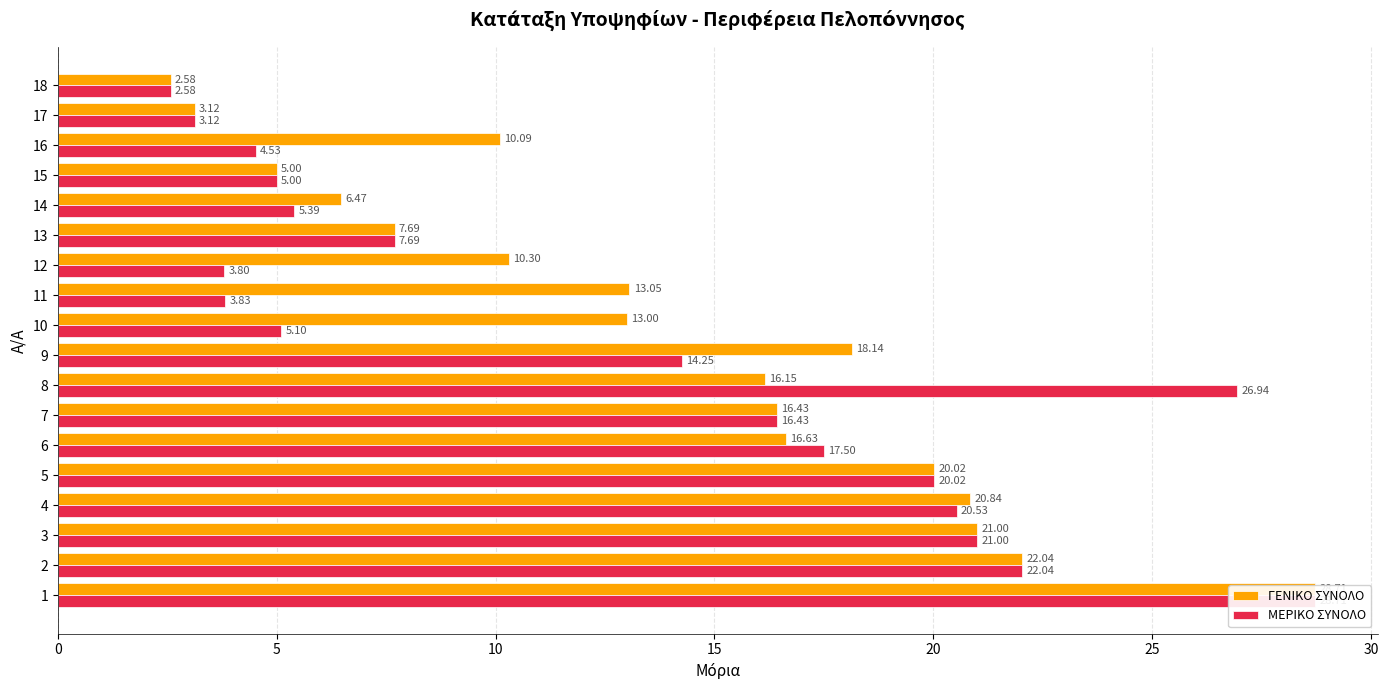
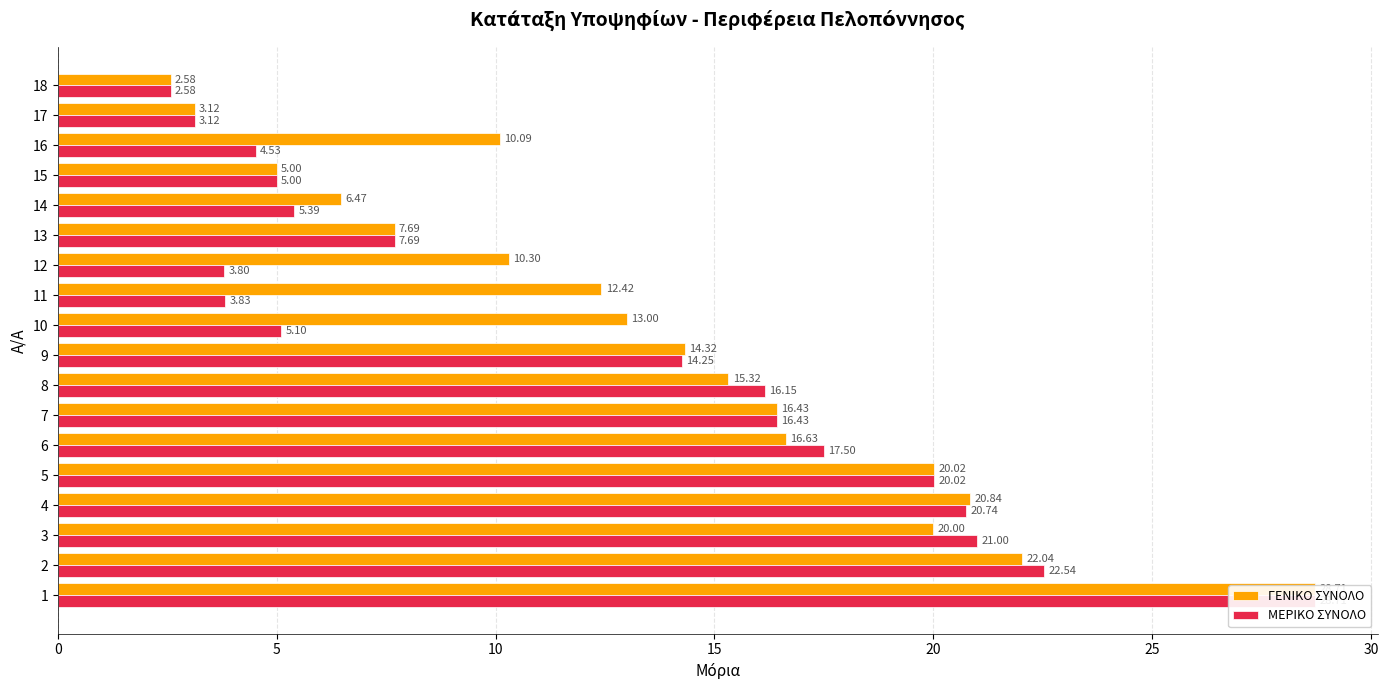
  {
    "ΓΕΝΙΚΟ ΣΥΝΟΛΟ": {
      "18": 2.58,
      "17": 3.12,
      "16": 10.09,
      "15": 5.00,
      "14": 6.47,
      "13": 7.69,
      "12": 10.30,
-     "11": 13.05,
+     "11": 12.42,
      "10": 13.00,
-     "9": 18.14,
-     "8": 16.15,
+     "9": 14.32,
+     "8": 15.32,
      "7": 16.43,
      "6": 16.63,
      "5": 20.02,
      "4": 20.84,
-     "3": 21.00,
+     "3": 20.00,
      "2": 22.04
    },
    "ΜΕΡΙΚΟ ΣΥΝΟΛΟ": {
      "18": 2.58,
      "17": 3.12,
      "16": 4.53,
      "15": 5.00,
      "14": 5.39,
      "13": 7.69,
      "12": 3.80,
      "11": 3.83,
      "10": 5.10,
      "9": 14.25,
-     "8": 26.94,
+     "8": 16.15,
      "7": 16.43,
      "6": 17.50,
      "5": 20.02,
-     "4": 20.53,
+     "4": 20.74,
      "3": 21.00,
-     "2": 22.04
+     "2": 22.54
    }
  }
